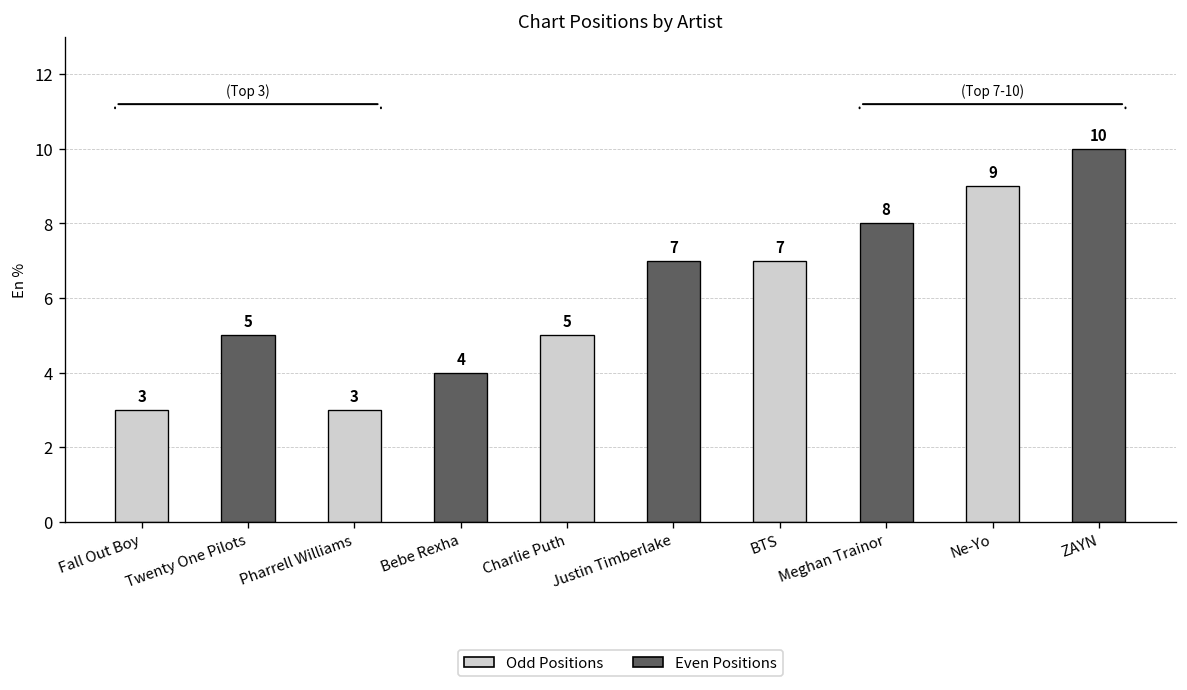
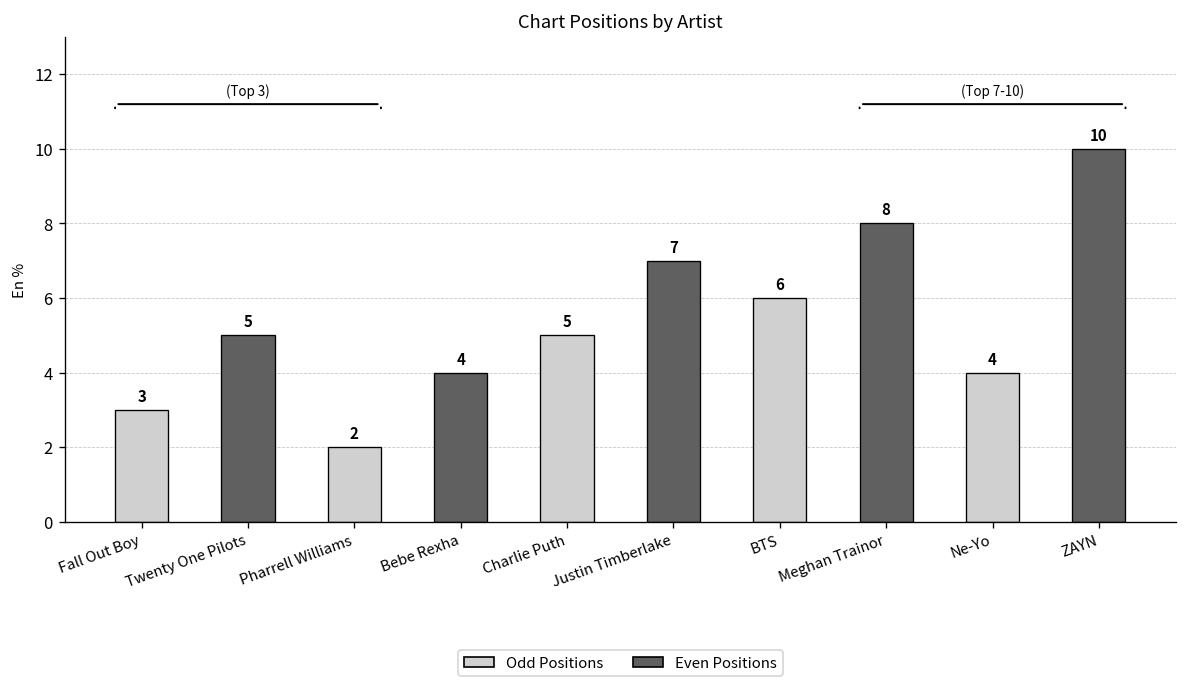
  {
    "Fall Out Boy": 3,
    "Twenty One Pilots": 5,
-   "Pharrell Williams": 3,
+   "Pharrell Williams": 2,
    "Bebe Rexha": 4,
    "Charlie Puth": 5,
    "Justin Timberlake": 7,
-   "BTS": 7,
+   "BTS": 6,
    "Meghan Trainor": 8,
-   "Ne-Yo": 9,
+   "Ne-Yo": 4,
    "ZAYN": 10
  }
